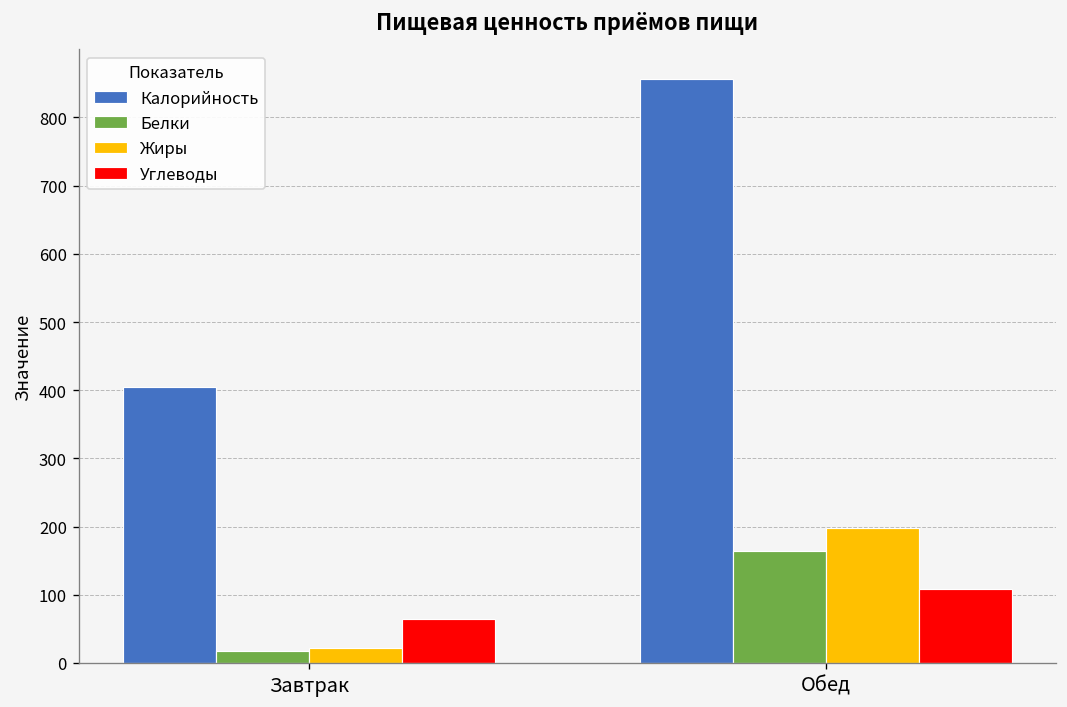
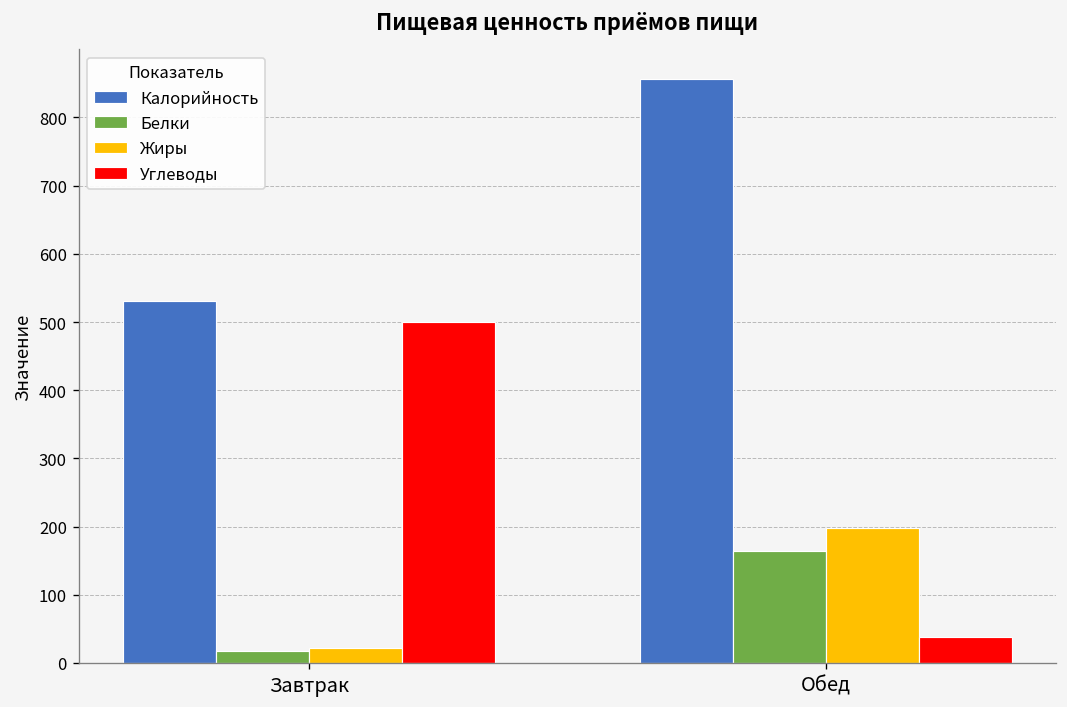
  {
    "Калорийность": {
-     "Завтрак": 410,
+     "Завтрак": 530,
      "Обед": 860
    },
    "Белки": {
      "Завтрак": 20,
      "Обед": 160
    },
    "Жиры": {
      "Завтрак": 20,
      "Обед": 200
    },
    "Углеводы": {
-     "Завтрак": 60,
-     "Обед": 110
+     "Завтрак": 500,
+     "Обед": 40
    }
  }
